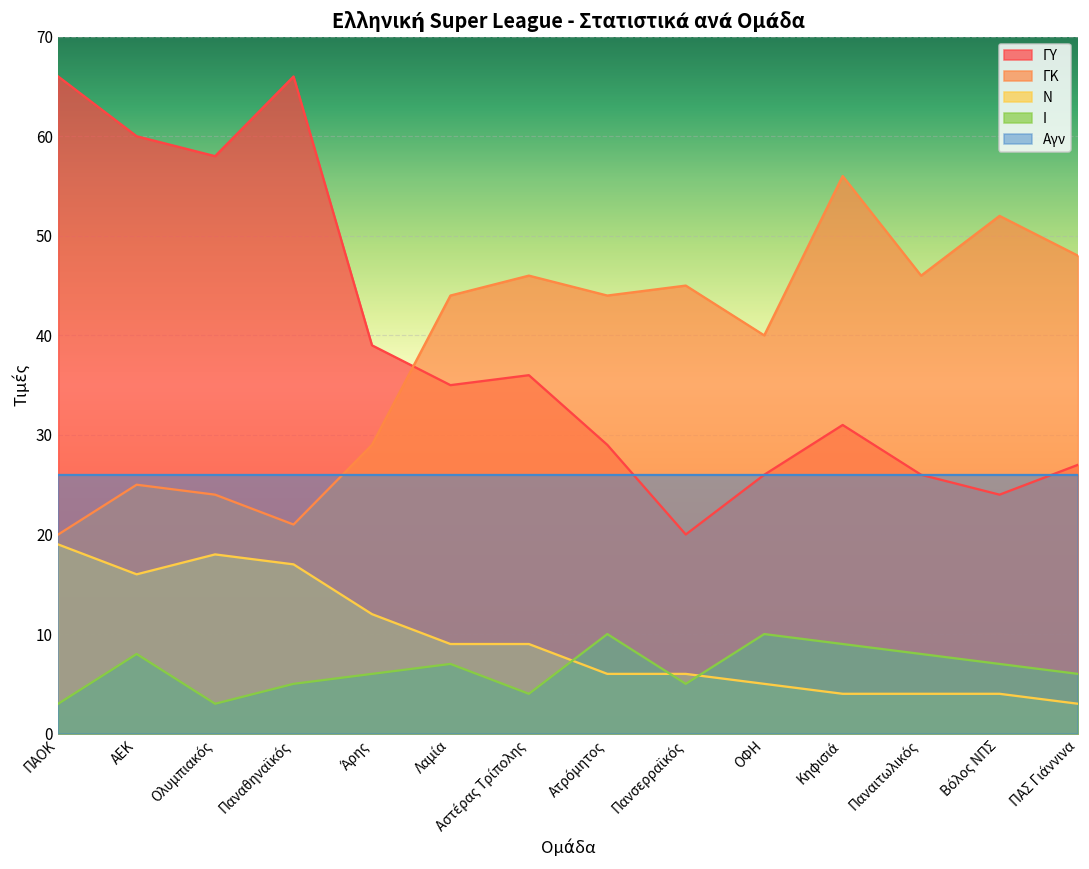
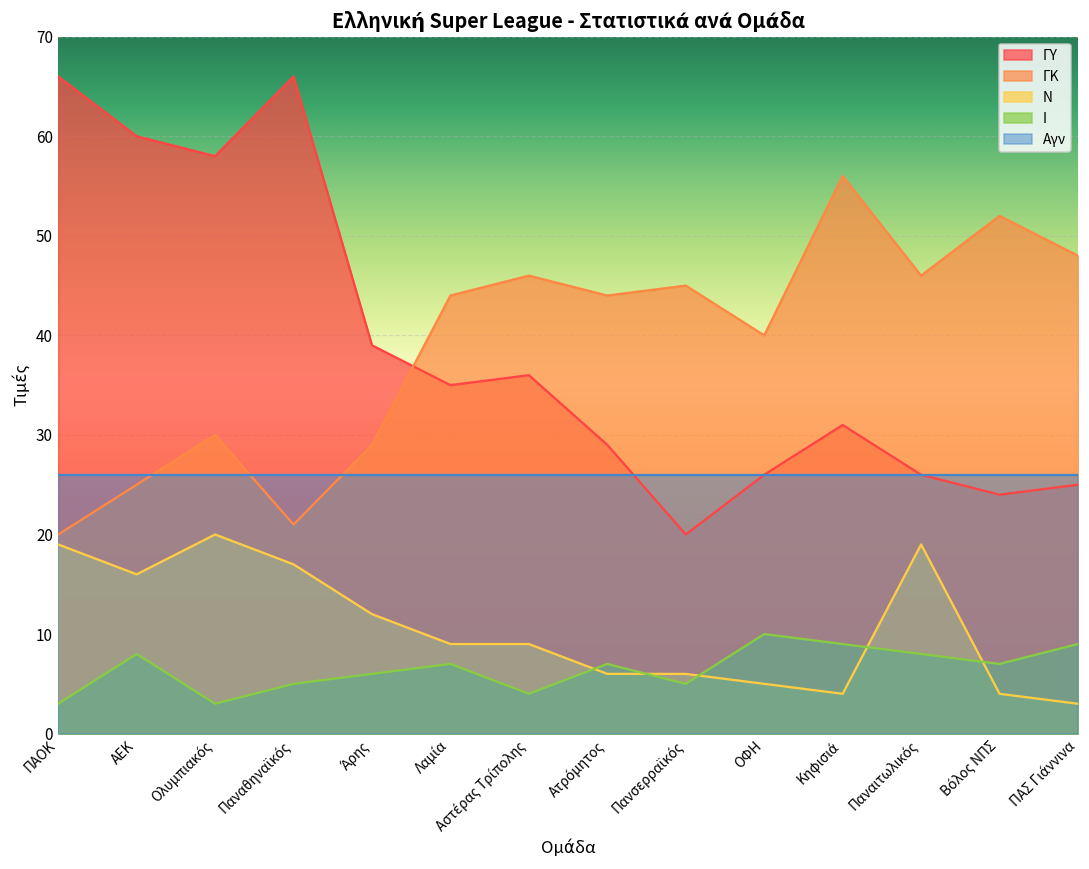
  {
    "ΓΥ": {
      "ΠΑΟΚ": 66,
      "ΑΕΚ": 60,
      "Ολυμπιακός": 58,
      "Παναθηναϊκός": 66,
      "Άρης": 39,
      "Λαμία": 35,
      "Αστέρας Τρίπολης": 36,
      "Ατρόμητος": 29,
      "Πανσερραϊκός": 20,
      "Κηφισιά": 31,
      "Βόλος ΝΠΣ": 24,
-     "ΠΑΣ Γιάννινα": 27
+     "ΠΑΣ Γιάννινα": 25
    },
    "ΓΚ": {
      "ΠΑΟΚ": 20,
      "ΑΕΚ": 25,
-     "Ολυμπιακός": 24,
+     "Ολυμπιακός": 30,
      "Παναθηναϊκός": 21,
      "Άρης": 29,
      "Λαμία": 44,
      "Αστέρας Τρίπολης": 46,
      "Ατρόμητος": 44,
      "Πανσερραϊκός": 45,
      "ΟΦΗ": 40,
      "Κηφισιά": 56,
      "Παναιτωλικός": 46,
      "Βόλος ΝΠΣ": 52,
      "ΠΑΣ Γιάννινα": 48
    },
    "Ν": {
      "ΠΑΟΚ": 19,
      "ΑΕΚ": 16,
-     "Ολυμπιακός": 18,
+     "Ολυμπιακός": 20,
      "Παναθηναϊκός": 17,
      "Άρης": 12,
      "Λαμία": 9,
      "Αστέρας Τρίπολης": 9,
      "Ατρόμητος": 6,
      "Πανσερραϊκός": 6,
      "ΟΦΗ": 5,
      "Κηφισιά": 4,
-     "Παναιτωλικός": 4,
+     "Παναιτωλικός": 19,
      "Βόλος ΝΠΣ": 4,
      "ΠΑΣ Γιάννινα": 3
    },
    "Ι": {
      "ΠΑΟΚ": 3,
      "ΑΕΚ": 8,
      "Ολυμπιακός": 3,
      "Παναθηναϊκός": 5,
      "Άρης": 6,
      "Λαμία": 7,
      "Αστέρας Τρίπολης": 4,
-     "Ατρόμητος": 10,
+     "Ατρόμητος": 7,
      "Πανσερραϊκός": 5,
      "ΟΦΗ": 10,
      "Κηφισιά": 9,
      "Παναιτωλικός": 8,
      "Βόλος ΝΠΣ": 7,
-     "ΠΑΣ Γιάννινα": 6
+     "ΠΑΣ Γιάννινα": 9
    },
    "Αγν": {
      "ΠΑΟΚ": 26,
      "ΑΕΚ": 26,
      "Ολυμπιακός": 26,
      "Παναθηναϊκός": 26,
      "Άρης": 26,
      "Λαμία": 26,
      "Αστέρας Τρίπολης": 26,
      "Ατρόμητος": 26,
      "Πανσερραϊκός": 26,
      "Κηφισιά": 26,
      "Βόλος ΝΠΣ": 26,
      "ΠΑΣ Γιάννινα": 26
    }
  }
